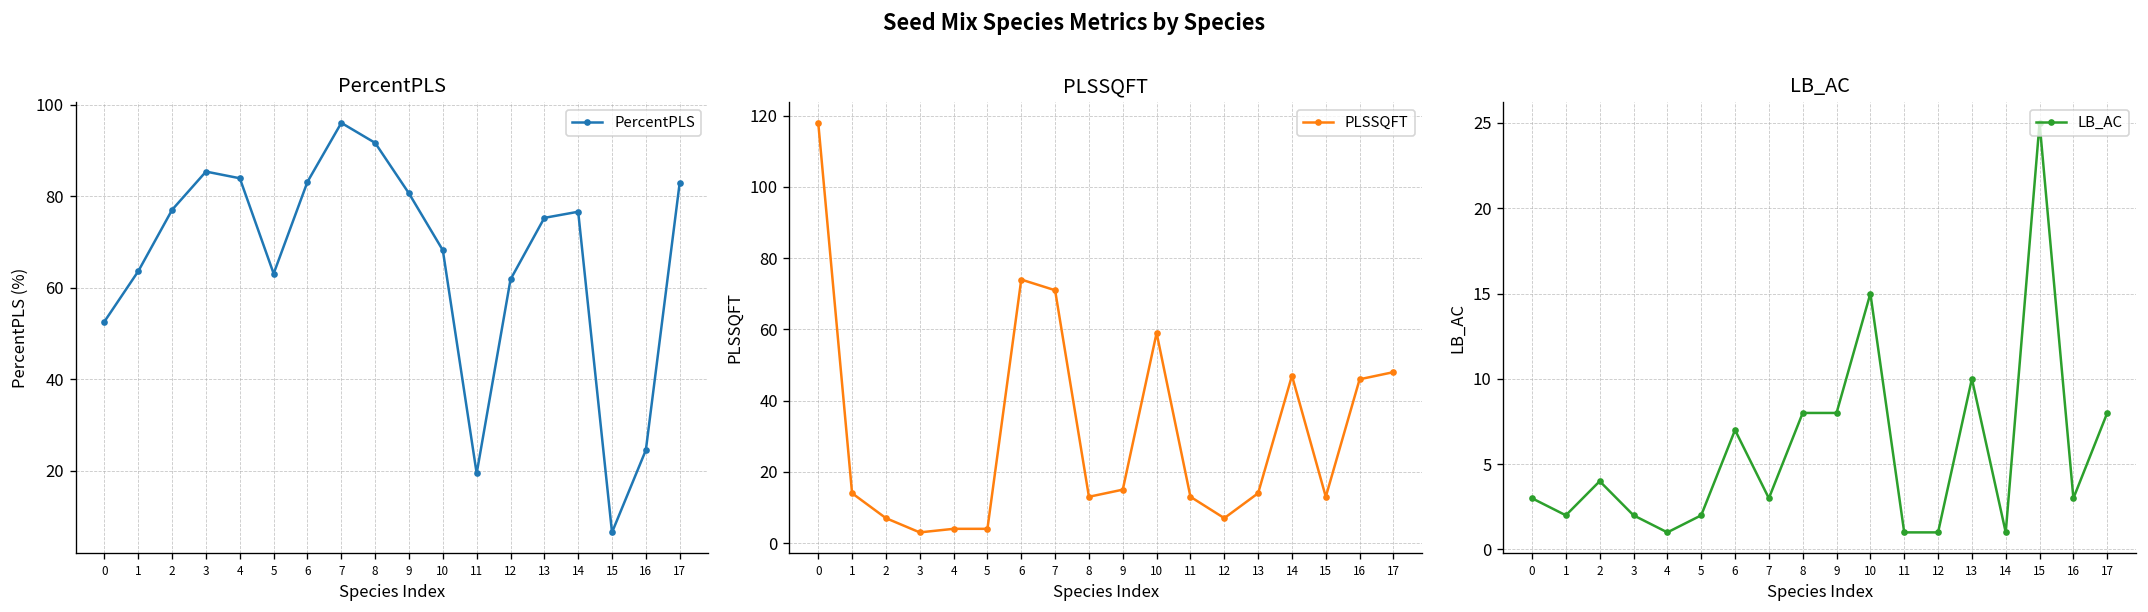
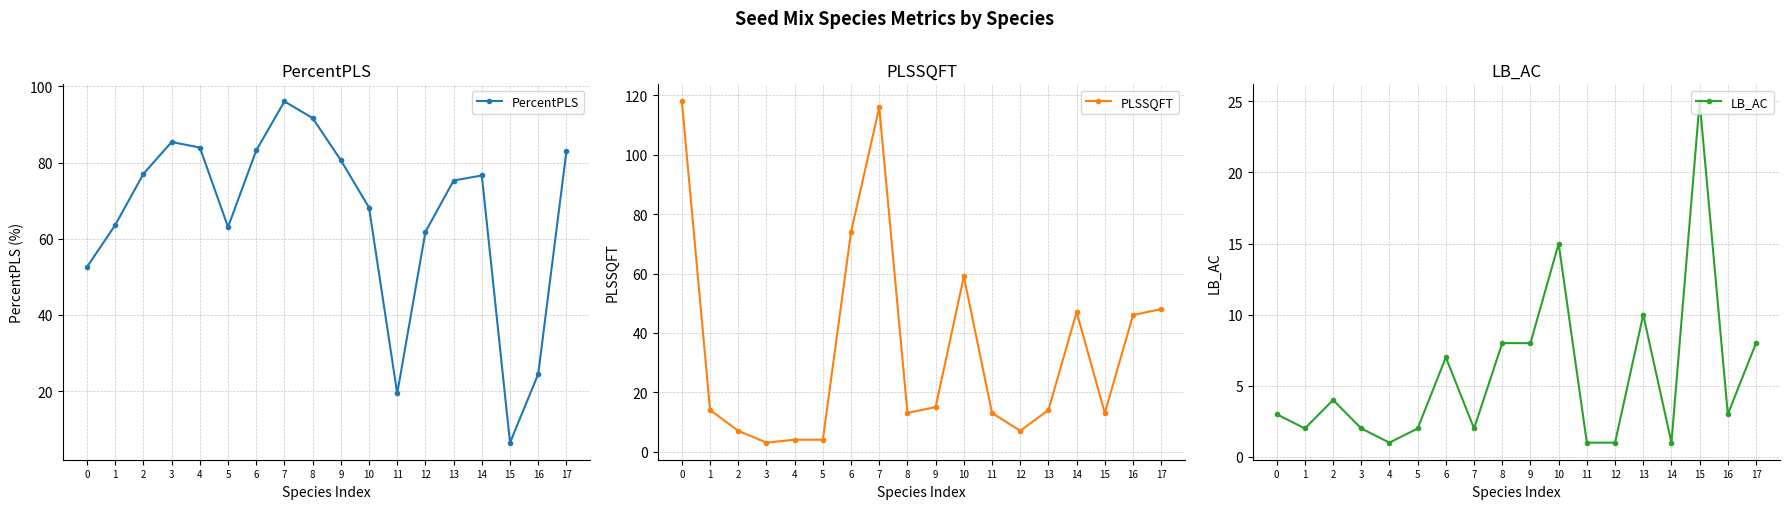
  {
    "PercentPLS": {
      "0": 53,
      "1": 64,
      "2": 77,
      "3": 85,
      "4": 84,
      "5": 63,
      "6": 83,
      "7": 96,
      "8": 92,
      "9": 81,
      "10": 68,
      "11": 19,
      "12": 62,
      "13": 75,
      "14": 77,
      "15": 7,
      "16": 24,
      "17": 83
    },
    "PLSSQFT": {
      "0": 118,
      "1": 14,
      "2": 7,
      "3": 3,
      "4": 4,
      "5": 4,
      "6": 74,
-     "7": 71,
+     "7": 116,
      "8": 13,
      "9": 15,
      "10": 59,
      "11": 13,
      "12": 7,
      "13": 14,
      "14": 47,
      "15": 13,
      "16": 46,
      "17": 48
    },
    "LB_AC": {
      "0": 3,
      "1": 2,
      "2": 4,
      "3": 2,
      "4": 1,
      "5": 2,
      "6": 7,
-     "7": 3,
+     "7": 2,
      "8": 8,
      "9": 8,
      "10": 15,
      "11": 1,
      "12": 1,
      "13": 10,
      "14": 1,
      "16": 3,
      "17": 8
    }
  }
